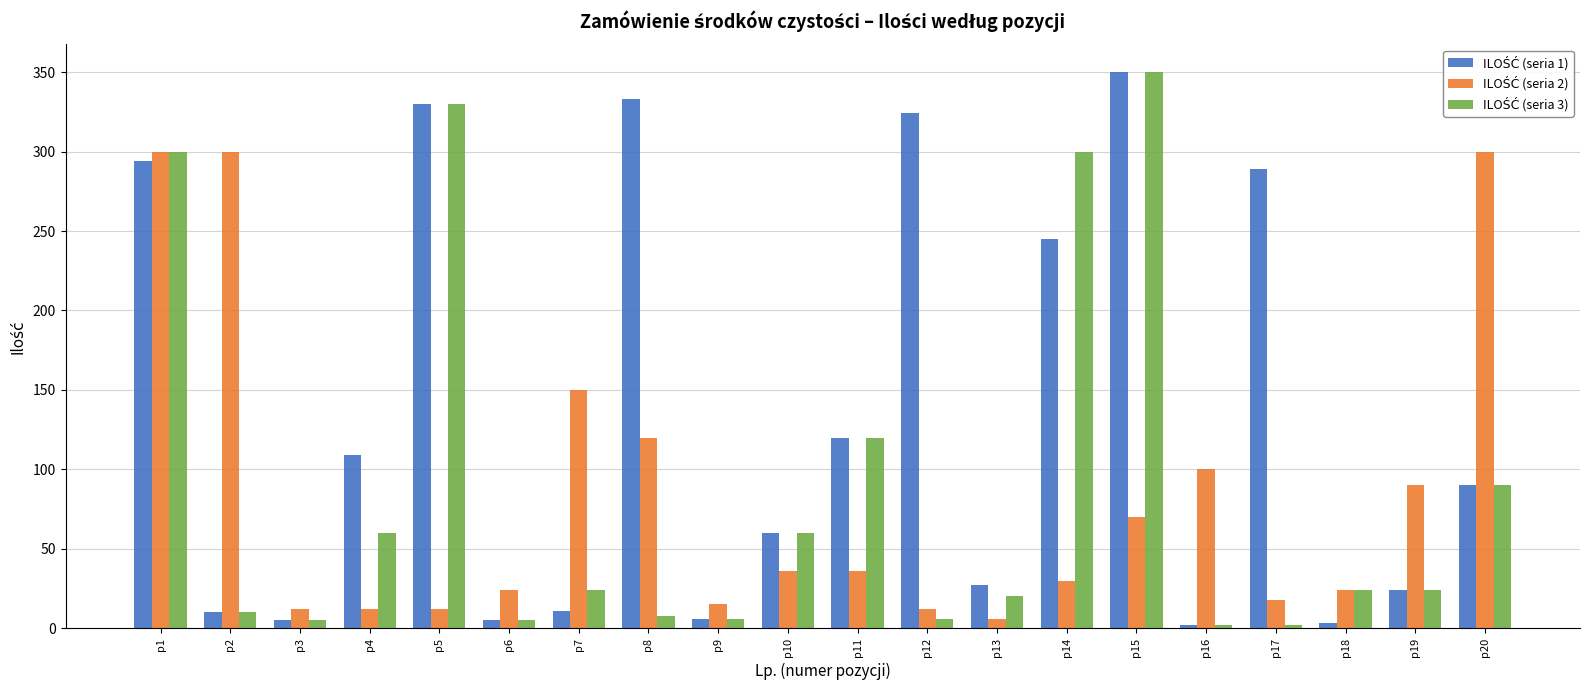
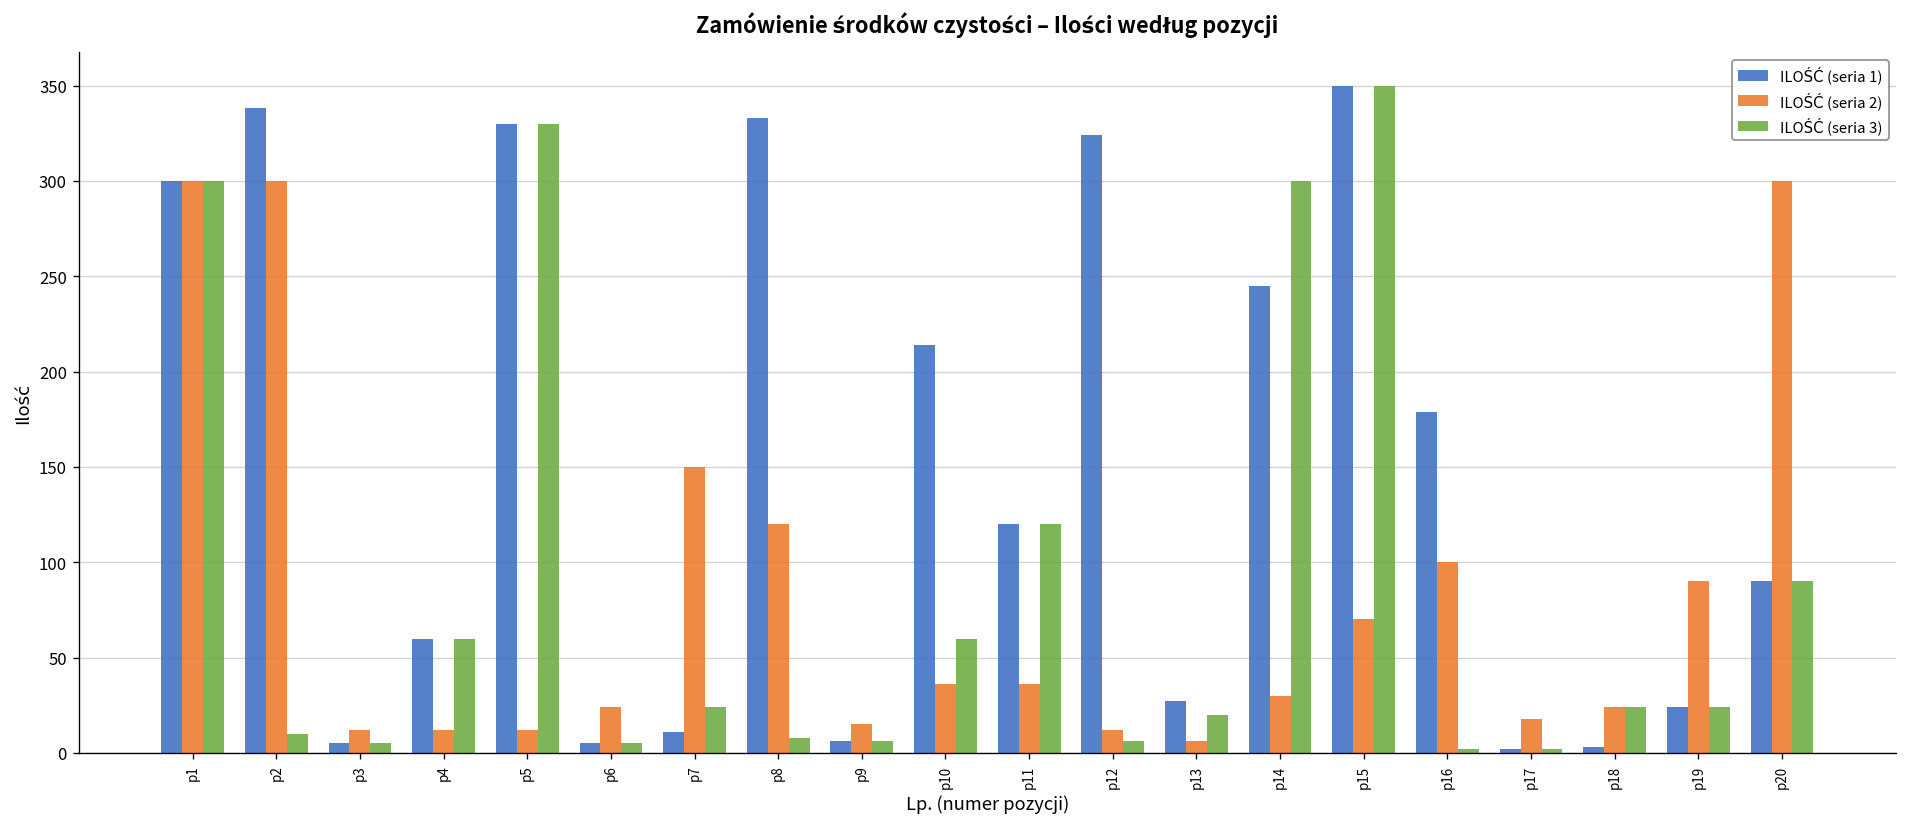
  {
    "ILOŚĆ (seria 1)": {
-     "p1": 294,
-     "p2": 10,
+     "p1": 300,
+     "p2": 338,
      "p3": 5,
-     "p4": 109,
+     "p4": 60,
      "p5": 330,
      "p6": 5,
      "p7": 11,
      "p8": 333,
      "p9": 6,
-     "p10": 60,
+     "p10": 214,
      "p11": 120,
      "p12": 324,
      "p13": 27,
      "p14": 245,
      "p15": 350,
-     "p16": 2,
-     "p17": 289,
+     "p16": 179,
+     "p17": 2,
      "p18": 3,
      "p19": 24,
      "p20": 90
    },
    "ILOŚĆ (seria 2)": {
      "p1": 300,
      "p2": 300,
      "p3": 12,
      "p4": 12,
      "p5": 12,
      "p6": 24,
      "p7": 150,
      "p8": 120,
      "p9": 15,
      "p10": 36,
      "p11": 36,
      "p12": 12,
      "p13": 6,
      "p14": 30,
      "p15": 70,
      "p16": 100,
      "p17": 18,
      "p18": 24,
      "p19": 90,
      "p20": 300
    },
    "ILOŚĆ (seria 3)": {
      "p1": 300,
      "p2": 10,
      "p3": 5,
      "p4": 60,
      "p5": 330,
      "p6": 5,
      "p7": 24,
      "p8": 8,
      "p9": 6,
      "p10": 60,
      "p11": 120,
      "p12": 6,
      "p13": 20,
      "p14": 300,
      "p15": 350,
      "p16": 2,
      "p17": 2,
      "p18": 24,
      "p19": 24,
      "p20": 90
    }
  }
